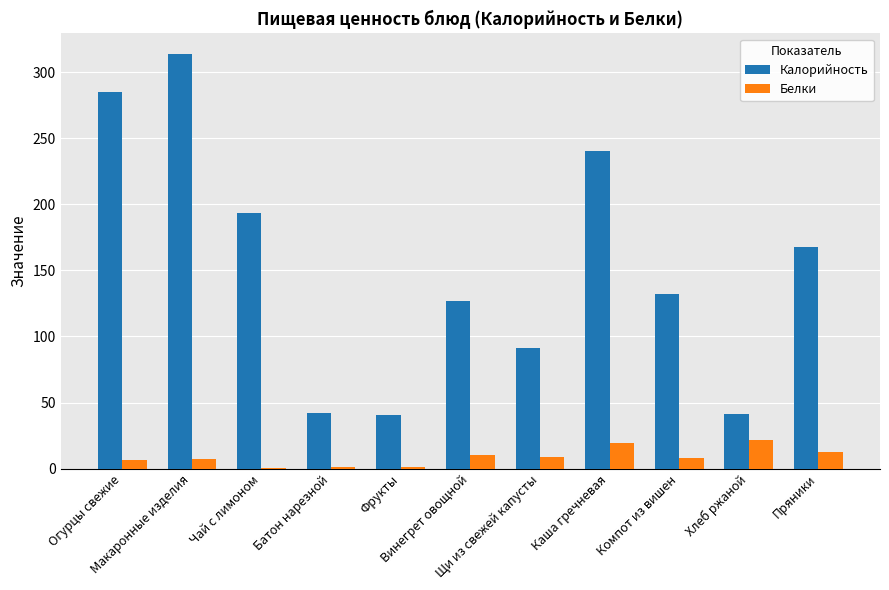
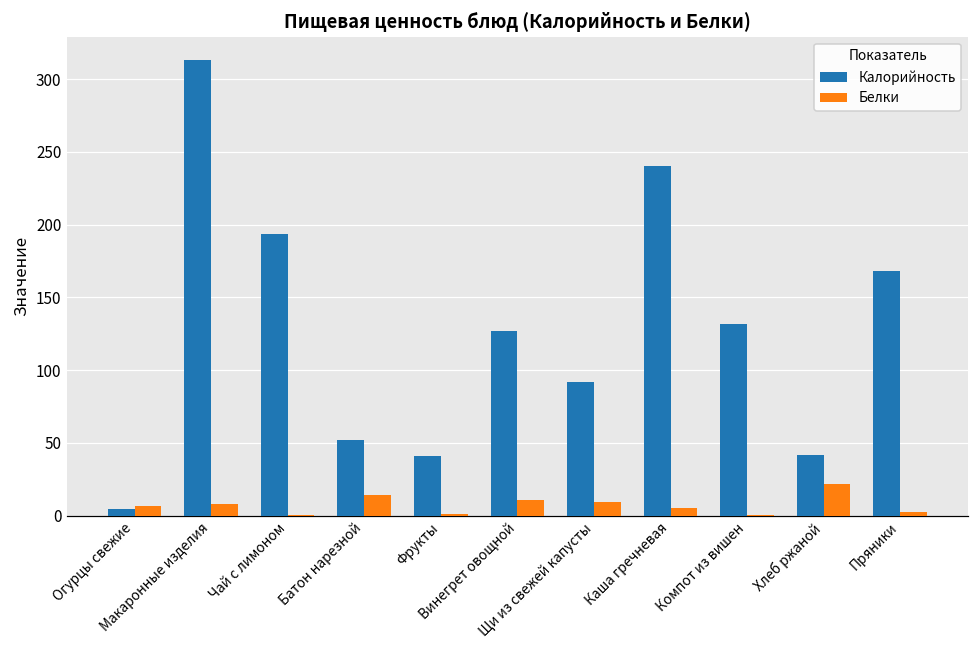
  {
    "Калорийность": {
-     "Огурцы свежие": 285,
+     "Огурцы свежие": 4,
      "Макаронные изделия": 313,
      "Чай с лимоном": 194,
-     "Батон нарезной": 43,
+     "Батон нарезной": 52,
      "Фрукты": 41,
      "Винегрет овощной": 127,
      "Щи из свежей капусты": 92,
      "Каша гречневая": 240,
      "Компот из вишен": 132,
      "Хлеб ржаной": 42,
      "Пряники": 168
    },
    "Белки": {
      "Огурцы свежие": 7,
      "Макаронные изделия": 8,
-     "Батон нарезной": 2,
+     "Батон нарезной": 14,
      "Винегрет овощной": 10,
      "Щи из свежей капусты": 9,
-     "Каша гречневая": 19,
-     "Компот из вишен": 8,
+     "Каша гречневая": 5,
+     "Компот из вишен": 0,
      "Хлеб ржаной": 22,
-     "Пряники": 12
+     "Пряники": 2
    }
  }
